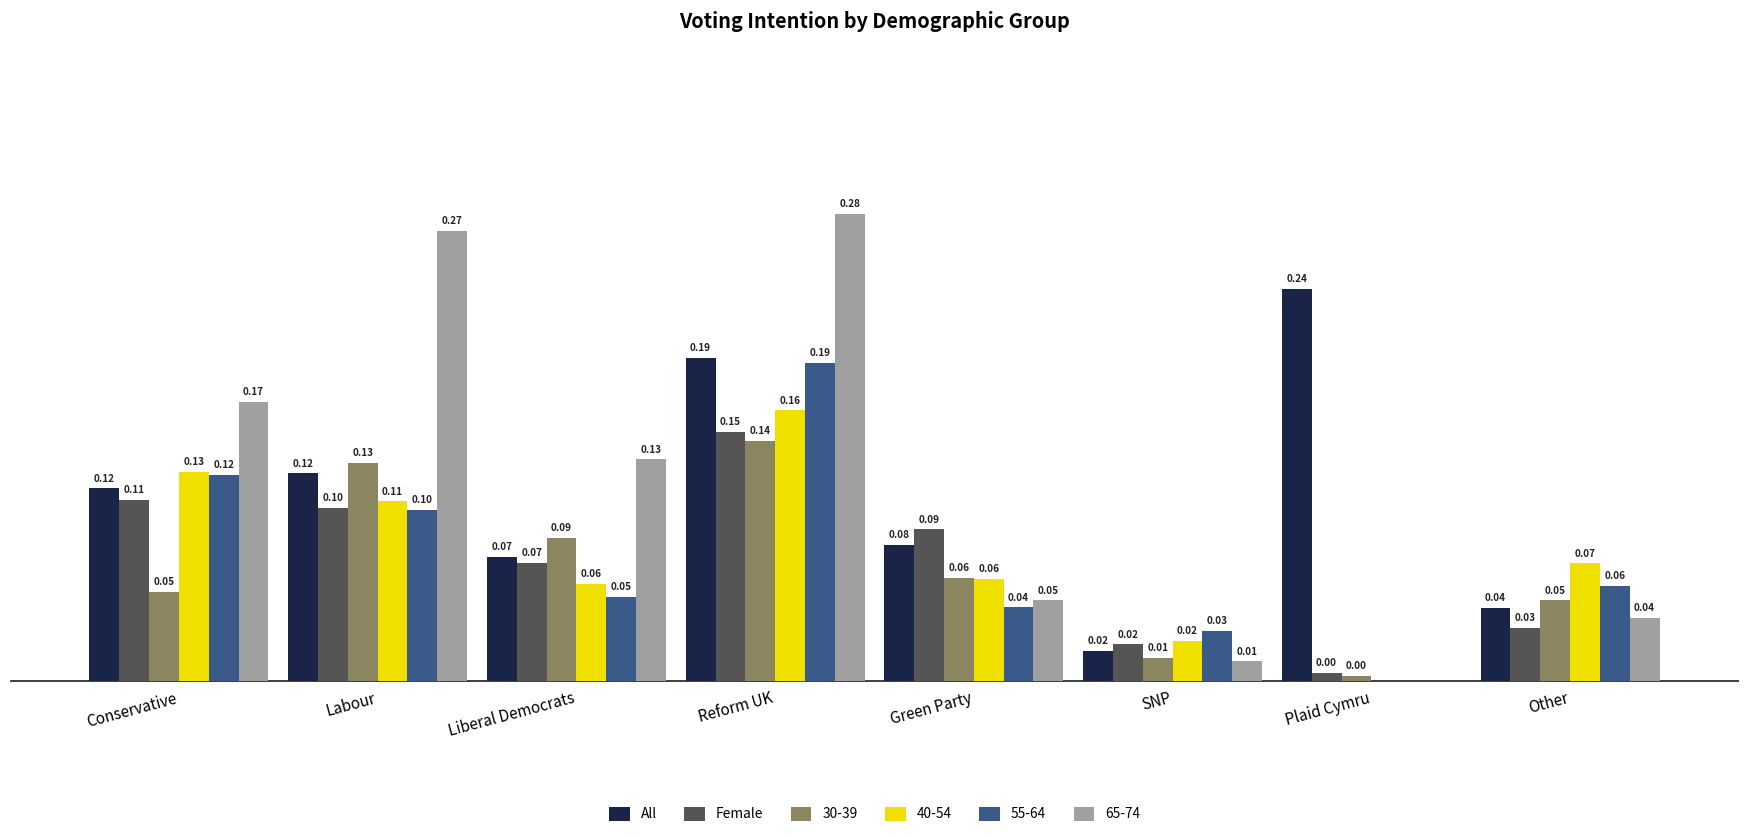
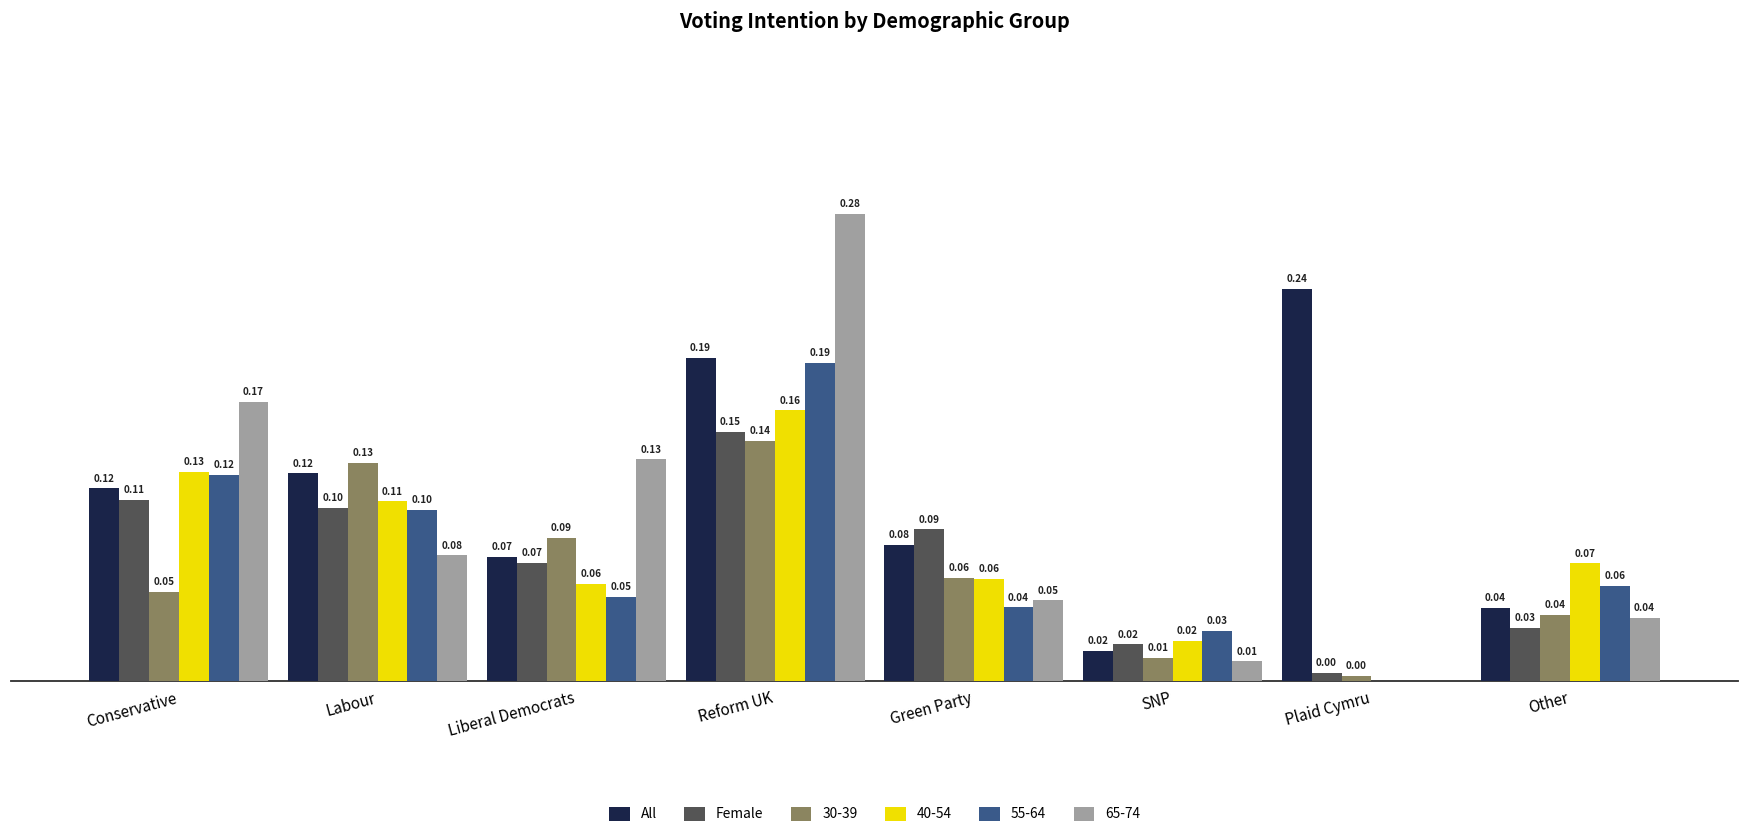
  {
    "All": {
      "Conservative": 0.12,
      "Labour": 0.12,
      "Liberal Democrats": 0.07,
      "Reform UK": 0.19,
      "Green Party": 0.08,
      "SNP": 0.02,
      "Plaid Cymru": 0.24,
      "Other": 0.04
    },
    "30-39": {
      "Conservative": 0.05,
      "Labour": 0.13,
      "Liberal Democrats": 0.09,
      "Reform UK": 0.14,
      "Green Party": 0.06,
      "SNP": 0.01,
      "Plaid Cymru": 0.00,
-     "Other": 0.05
+     "Other": 0.04
    },
    "40-54": {
      "Conservative": 0.13,
      "Labour": 0.11,
      "Liberal Democrats": 0.06,
      "Reform UK": 0.16,
      "Green Party": 0.06,
      "SNP": 0.02,
      "Other": 0.07
    },
    "65-74": {
      "Conservative": 0.17,
-     "Labour": 0.27,
+     "Labour": 0.08,
      "Liberal Democrats": 0.13,
      "Reform UK": 0.28,
      "Green Party": 0.05,
      "SNP": 0.01,
      "Other": 0.04
    }
  }
